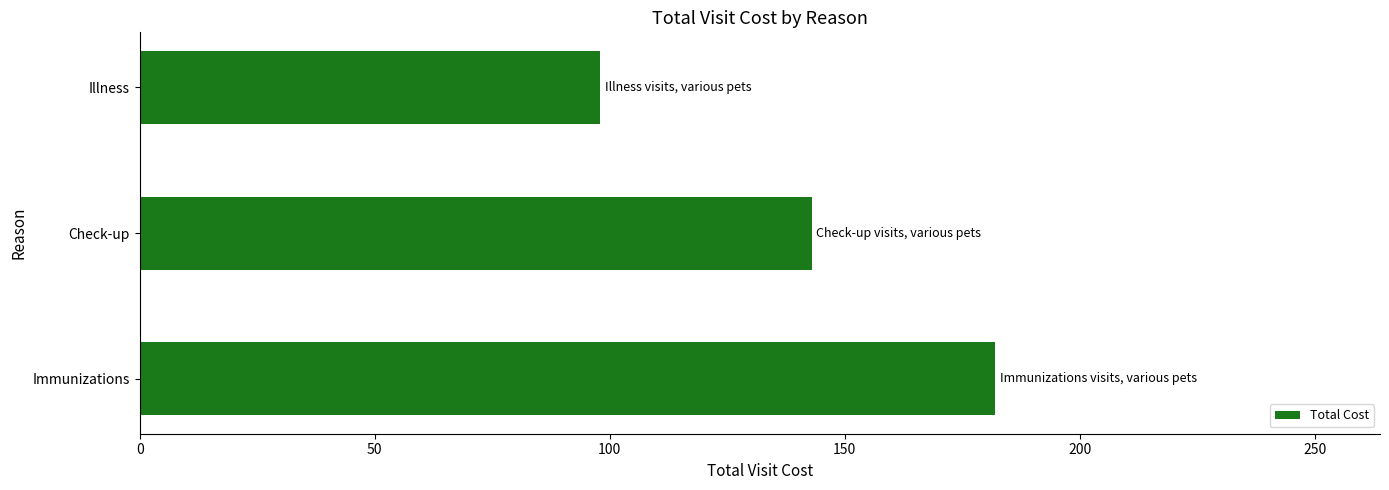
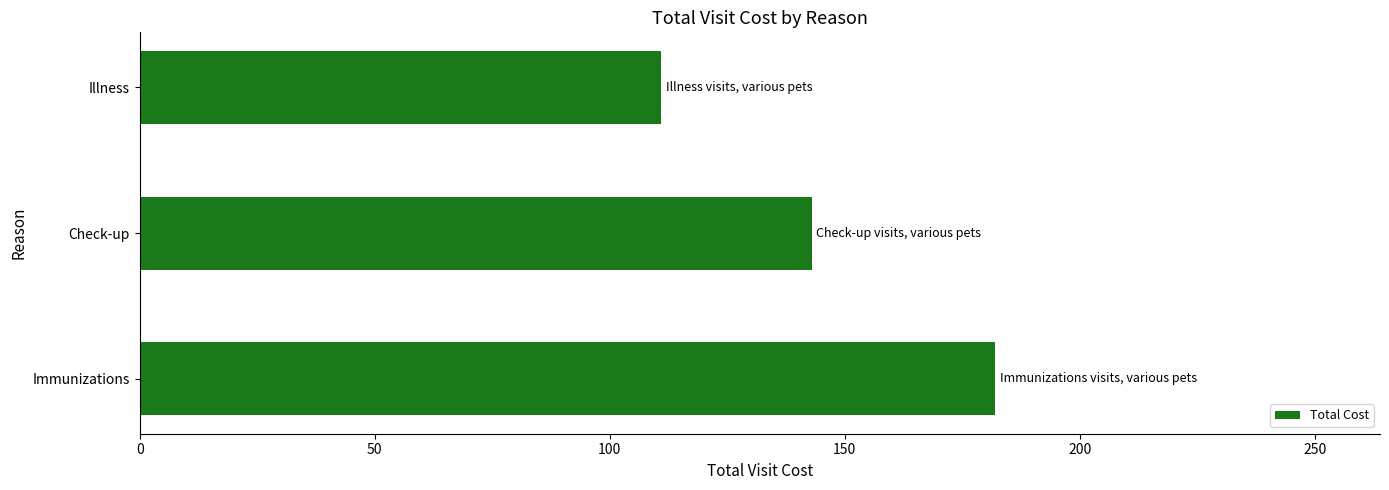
  {
-   "Illness": 98,
+   "Illness": 111,
    "Check-up": 143,
    "Immunizations": 182
  }
